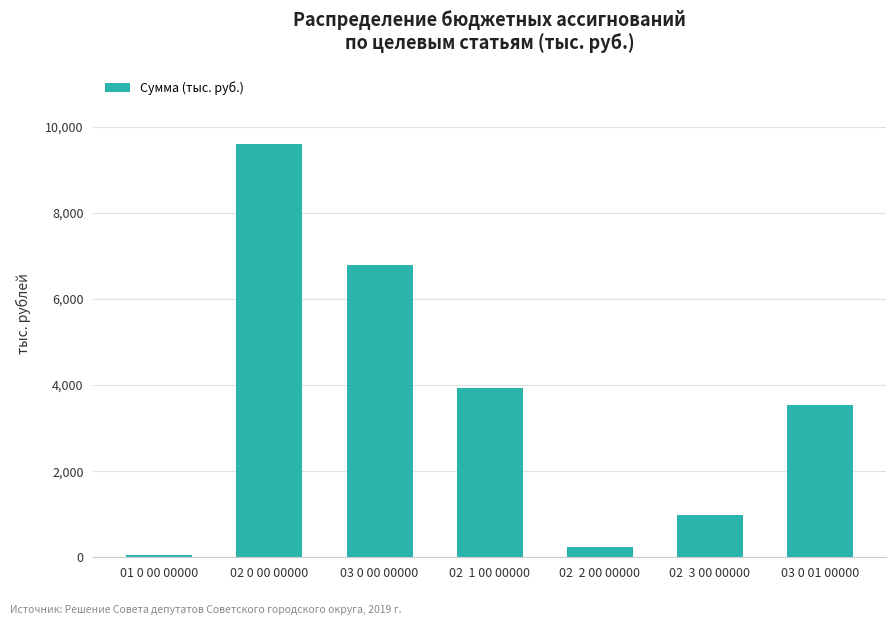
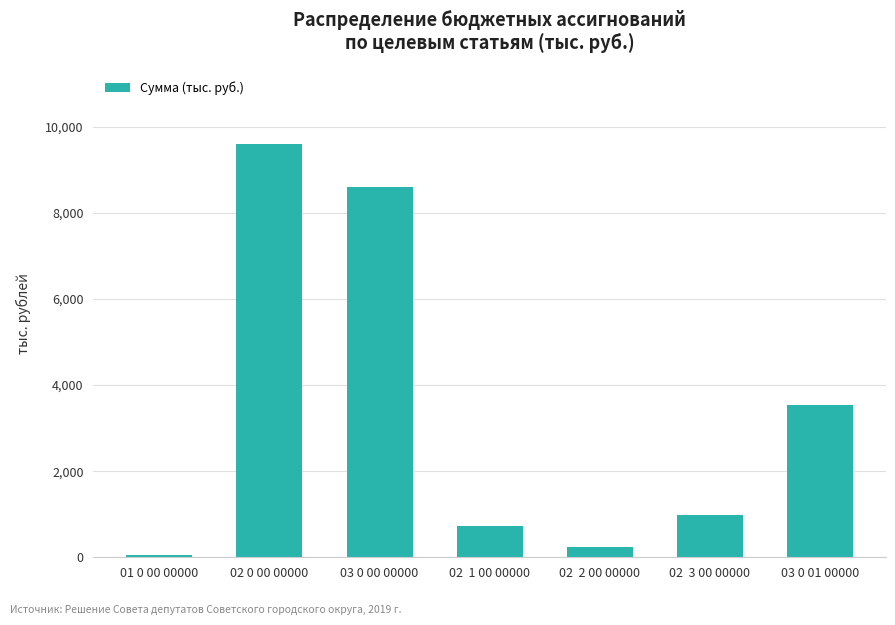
  {
    "02 0 00 00000": "9,600",
-   "03 0 00 00000": "6,800",
-   "02 1 00 00000": "3,900",
+   "03 0 00 00000": "8,600",
+   "02 1 00 00000": "700",
    "02 2 00 00000": "200",
    "02 3 00 00000": "1,000",
    "03 0 01 00000": "3,500"
  }
